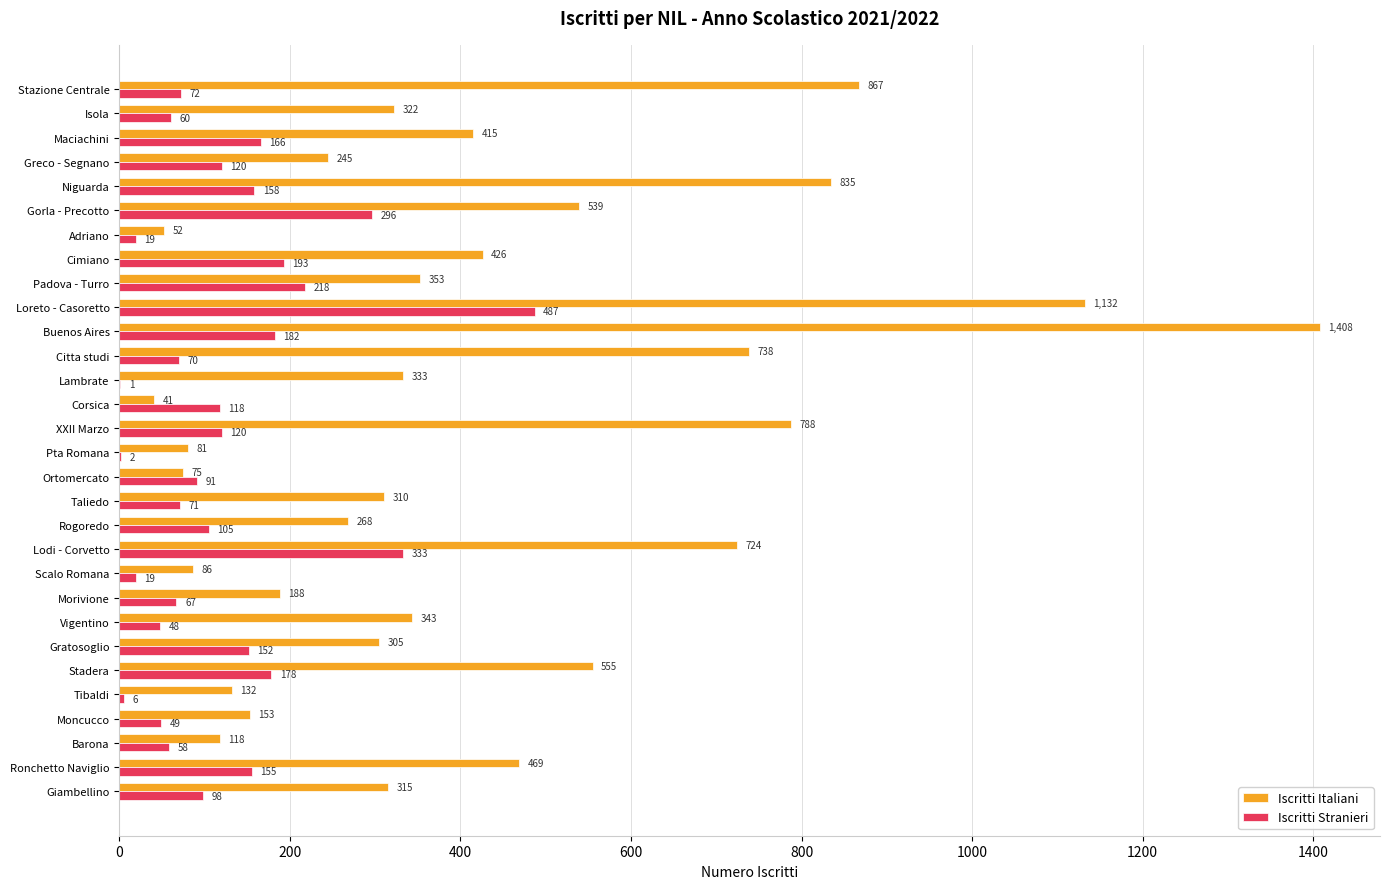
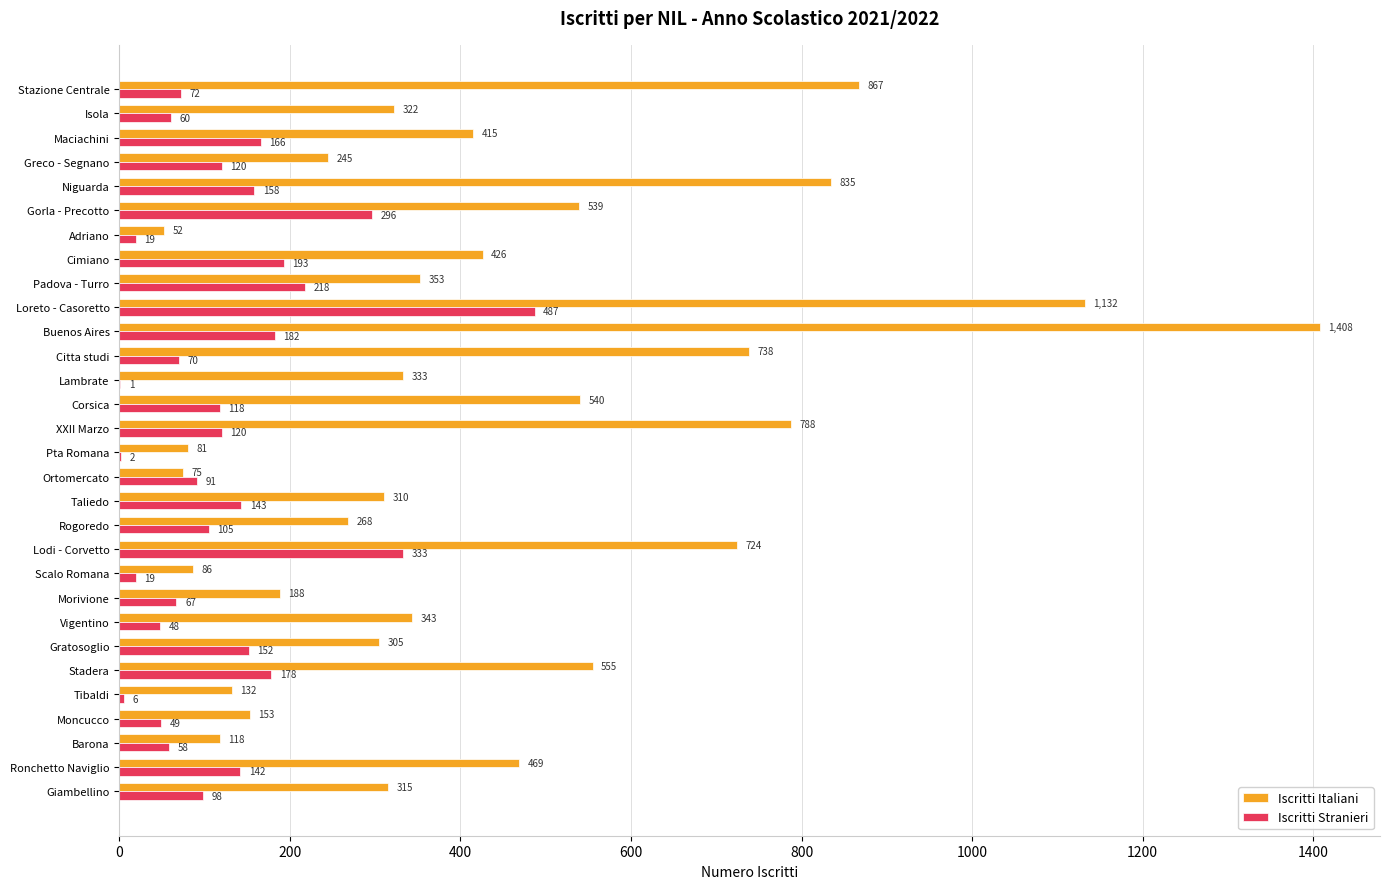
  {
    "Iscritti Italiani": {
      "Stazione Centrale": "867",
      "Isola": "322",
      "Maciachini": "415",
      "Greco - Segnano": "245",
      "Niguarda": "835",
      "Gorla - Precotto": "539",
      "Adriano": "52",
      "Cimiano": "426",
      "Padova - Turro": "353",
      "Loreto - Casoretto": "1,132",
      "Buenos Aires": "1,408",
      "Citta studi": "738",
      "Lambrate": "333",
-     "Corsica": "41",
+     "Corsica": "540",
      "XXII Marzo": "788",
      "Pta Romana": "81",
      "Ortomercato": "75",
      "Taliedo": "310",
      "Rogoredo": "268",
      "Lodi - Corvetto": "724",
      "Scalo Romana": "86",
      "Morivione": "188",
      "Vigentino": "343",
      "Gratosoglio": "305",
      "Stadera": "555",
      "Tibaldi": "132",
      "Moncucco": "153",
      "Barona": "118",
      "Ronchetto Naviglio": "469",
      "Giambellino": "315"
    },
    "Iscritti Stranieri": {
      "Stazione Centrale": "72",
      "Isola": "60",
      "Maciachini": "166",
      "Greco - Segnano": "120",
      "Niguarda": "158",
      "Gorla - Precotto": "296",
      "Adriano": "19",
      "Cimiano": "193",
      "Padova - Turro": "218",
      "Loreto - Casoretto": "487",
      "Buenos Aires": "182",
      "Citta studi": "70",
      "Lambrate": "1",
      "Corsica": "118",
      "XXII Marzo": "120",
      "Pta Romana": "2",
      "Ortomercato": "91",
-     "Taliedo": "71",
+     "Taliedo": "143",
      "Rogoredo": "105",
      "Lodi - Corvetto": "333",
      "Scalo Romana": "19",
      "Morivione": "67",
      "Vigentino": "48",
      "Gratosoglio": "152",
      "Stadera": "178",
      "Tibaldi": "6",
      "Moncucco": "49",
      "Barona": "58",
-     "Ronchetto Naviglio": "155",
+     "Ronchetto Naviglio": "142",
      "Giambellino": "98"
    }
  }
